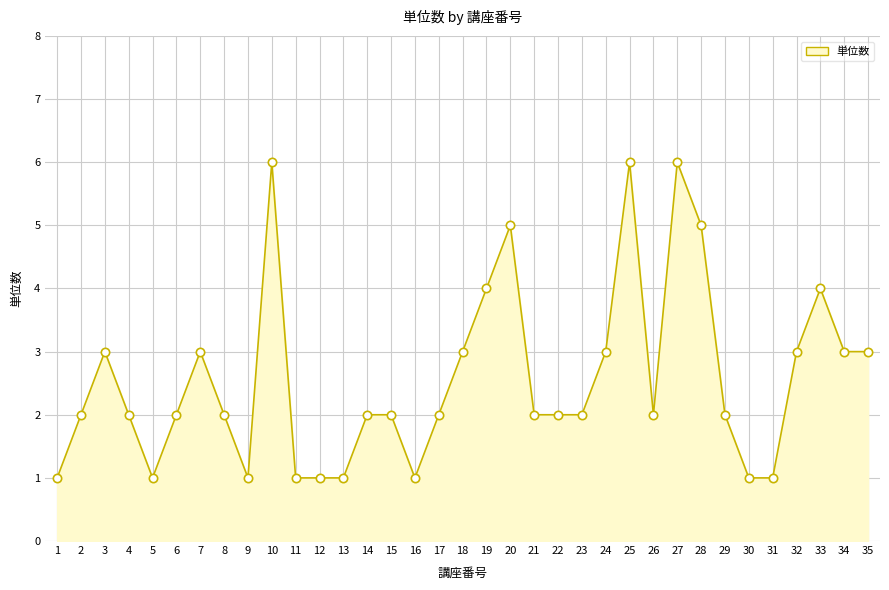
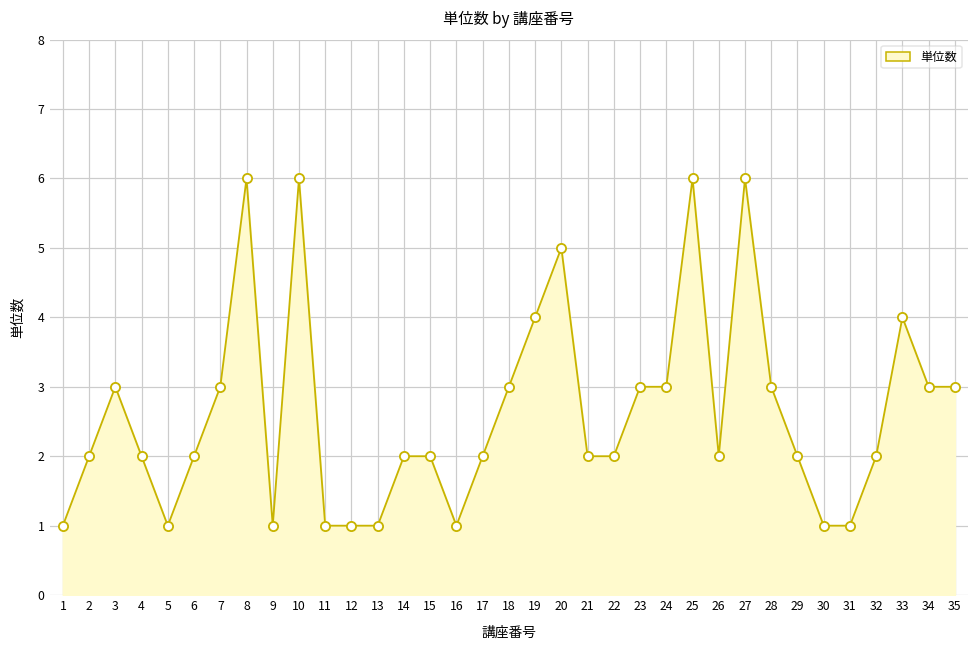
  {
    "1": 1,
    "2": 2,
    "3": 3,
    "4": 2,
    "5": 1,
    "6": 2,
    "7": 3,
-   "8": 2,
+   "8": 6,
    "9": 1,
    "10": 6,
    "11": 1,
    "12": 1,
    "13": 1,
    "14": 2,
    "15": 2,
    "16": 1,
    "17": 2,
    "18": 3,
    "19": 4,
    "20": 5,
    "21": 2,
    "22": 2,
-   "23": 2,
+   "23": 3,
    "24": 3,
    "25": 6,
    "26": 2,
    "27": 6,
-   "28": 5,
+   "28": 3,
    "29": 2,
    "30": 1,
    "31": 1,
-   "32": 3,
+   "32": 2,
    "33": 4,
    "34": 3,
    "35": 3
  }
